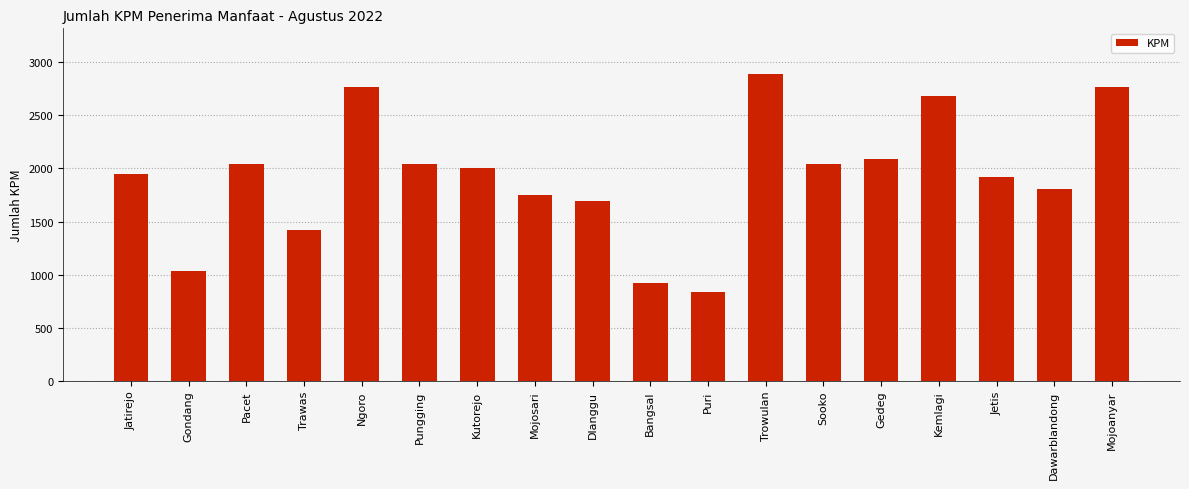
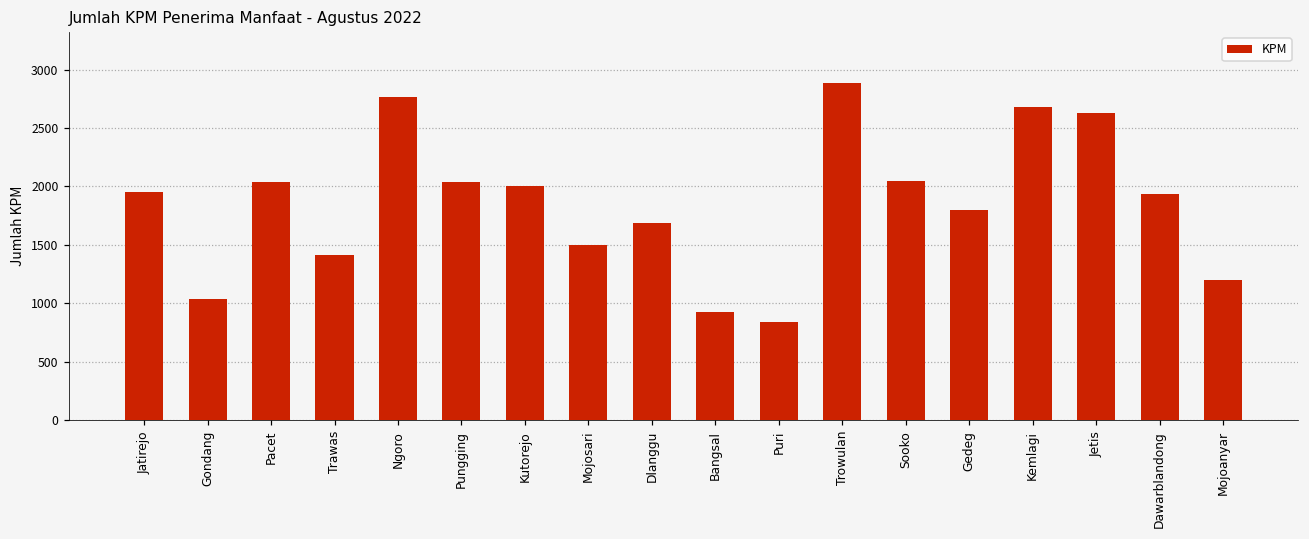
  {
    "Jatirejo": 1950,
    "Gondang": 1040,
    "Pacet": 2040,
    "Trawas": 1420,
    "Ngoro": 2770,
    "Pungging": 2040,
    "Kutorejo": 2010,
-   "Mojosari": 1750,
+   "Mojosari": 1500,
    "Dlanggu": 1690,
    "Bangsal": 930,
    "Puri": 840,
    "Trowulan": 2890,
    "Sooko": 2040,
-   "Gedeg": 2090,
+   "Gedeg": 1800,
    "Kemlagi": 2680,
-   "Jetis": 1920,
-   "Dawarblandong": 1810,
-   "Mojoanyar": 2770
+   "Jetis": 2630,
+   "Dawarblandong": 1940,
+   "Mojoanyar": 1200
  }
